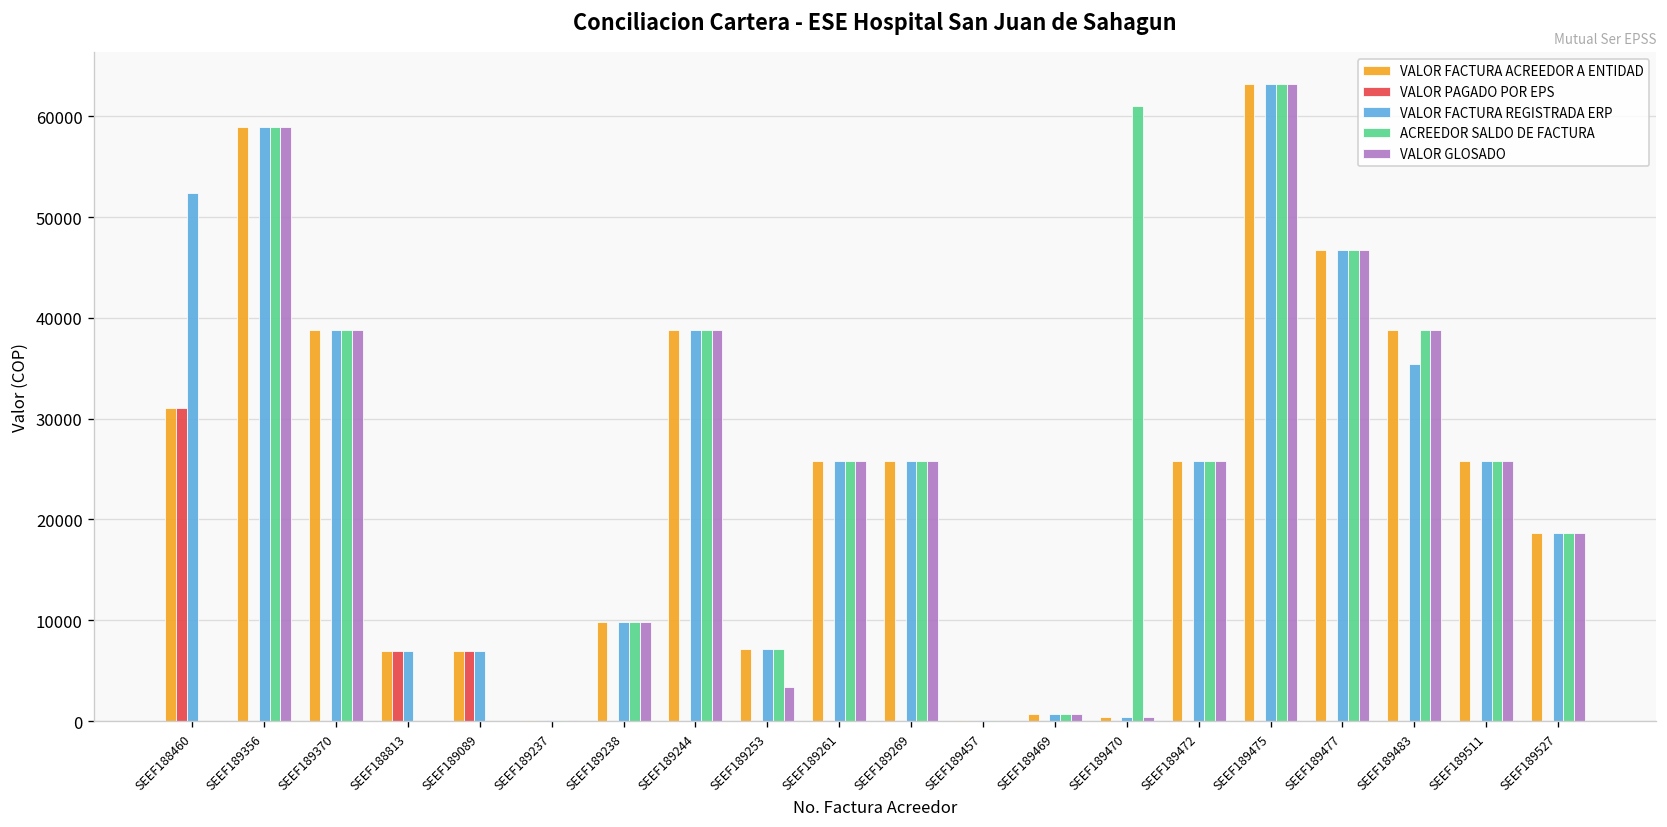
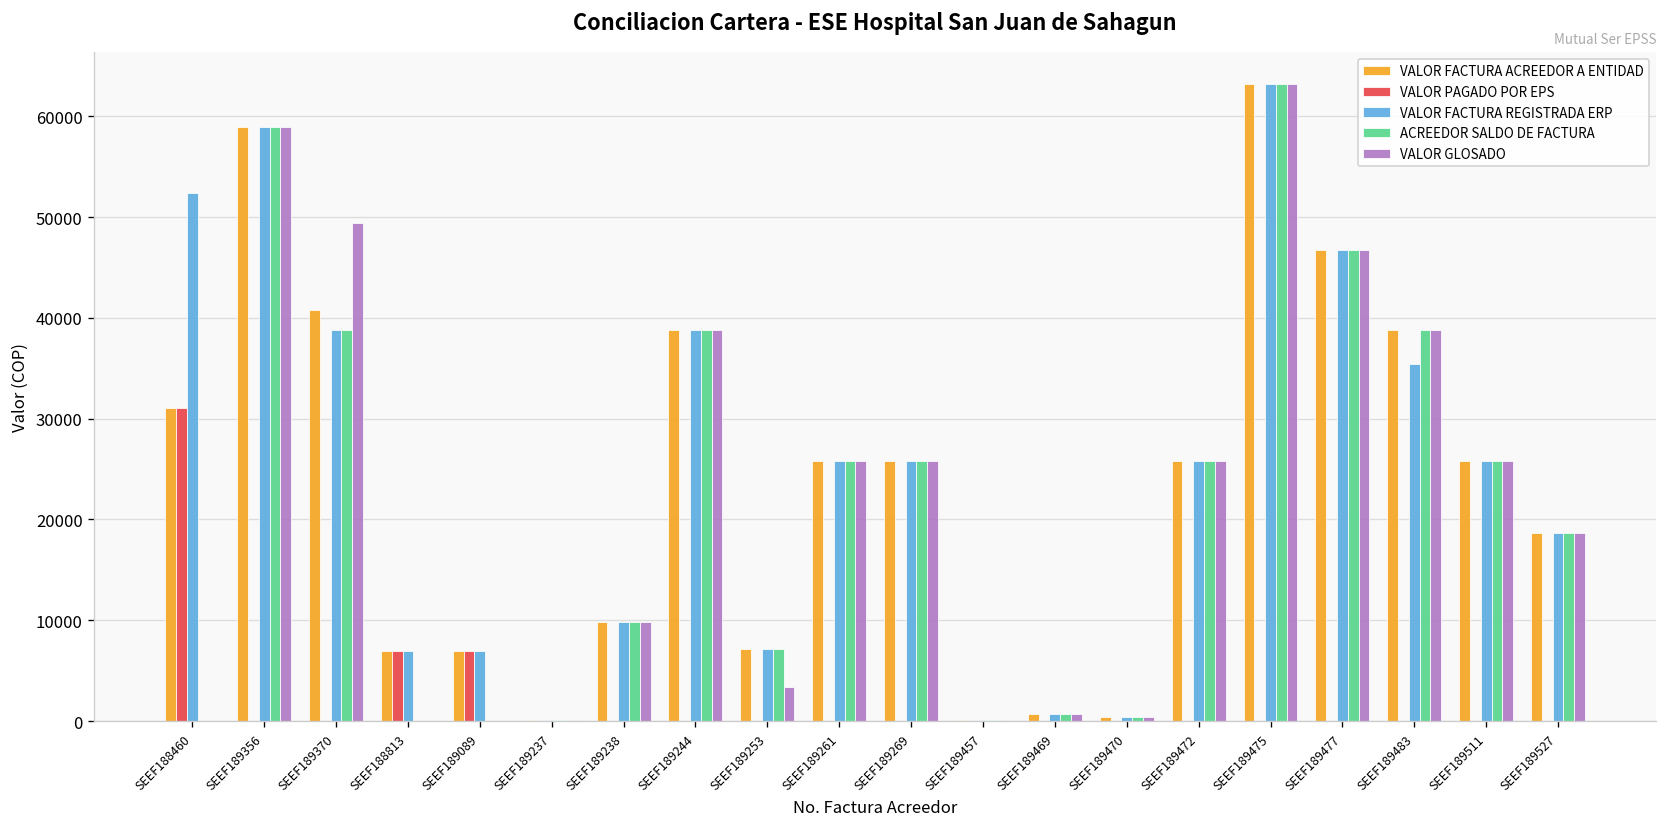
  {
    "VALOR FACTURA ACREEDOR A ENTIDAD": {
      "SEEF188460": 31000,
      "SEEF189356": 59000,
-     "SEEF189370": 39000,
+     "SEEF189370": 41000,
      "SEEF188813": 7000,
      "SEEF189089": 7000,
      "SEEF189238": 10000,
      "SEEF189244": 39000,
      "SEEF189253": 7000,
      "SEEF189261": 26000,
      "SEEF189269": 26000,
      "SEEF189469": 1000,
      "SEEF189470": 0,
      "SEEF189472": 26000,
      "SEEF189475": 63000,
      "SEEF189477": 47000,
      "SEEF189483": 39000,
      "SEEF189511": 26000,
      "SEEF189527": 19000
    },
    "VALOR PAGADO POR EPS": {
      "SEEF188460": 31000,
      "SEEF189356": 0,
      "SEEF189370": 0,
      "SEEF188813": 7000,
      "SEEF189089": 7000,
      "SEEF189237": 0,
      "SEEF189238": 0,
      "SEEF189244": 0,
      "SEEF189253": 0,
      "SEEF189261": 0,
      "SEEF189269": 0,
      "SEEF189457": 0,
      "SEEF189469": 0,
      "SEEF189470": 0,
      "SEEF189472": 0,
      "SEEF189475": 0,
      "SEEF189477": 0,
      "SEEF189483": 0,
      "SEEF189511": 0,
      "SEEF189527": 0
    },
    "VALOR FACTURA REGISTRADA ERP": {
      "SEEF188460": 52000,
      "SEEF189356": 59000,
      "SEEF189370": 39000,
      "SEEF188813": 7000,
      "SEEF189089": 7000,
      "SEEF189238": 10000,
      "SEEF189244": 39000,
      "SEEF189253": 7000,
      "SEEF189261": 26000,
      "SEEF189269": 26000,
      "SEEF189469": 1000,
      "SEEF189470": 0,
      "SEEF189472": 26000,
      "SEEF189475": 63000,
      "SEEF189477": 47000,
      "SEEF189483": 35000,
      "SEEF189511": 26000,
      "SEEF189527": 19000
    },
    "ACREEDOR SALDO DE FACTURA": {
      "SEEF188460": 0,
      "SEEF189356": 59000,
      "SEEF189370": 39000,
      "SEEF188813": 0,
      "SEEF189089": 0,
      "SEEF189238": 10000,
      "SEEF189244": 39000,
      "SEEF189253": 7000,
      "SEEF189261": 26000,
      "SEEF189269": 26000,
      "SEEF189469": 1000,
-     "SEEF189470": 61000,
+     "SEEF189470": 0,
      "SEEF189472": 26000,
      "SEEF189475": 63000,
      "SEEF189477": 47000,
      "SEEF189483": 39000,
      "SEEF189511": 26000,
      "SEEF189527": 19000
    },
    "VALOR GLOSADO": {
      "SEEF188460": 0,
      "SEEF189356": 59000,
-     "SEEF189370": 39000,
+     "SEEF189370": 49000,
      "SEEF188813": 0,
      "SEEF189089": 0,
      "SEEF189238": 10000,
      "SEEF189244": 39000,
      "SEEF189253": 3000,
      "SEEF189261": 26000,
      "SEEF189269": 26000,
      "SEEF189469": 1000,
      "SEEF189470": 0,
      "SEEF189472": 26000,
      "SEEF189475": 63000,
      "SEEF189477": 47000,
      "SEEF189483": 39000,
      "SEEF189511": 26000,
      "SEEF189527": 19000
    }
  }
